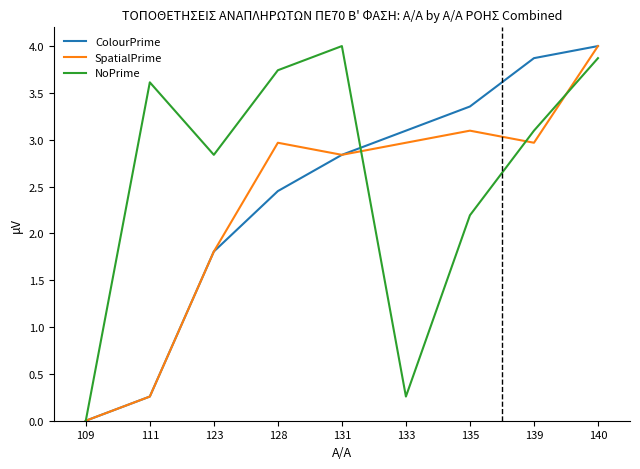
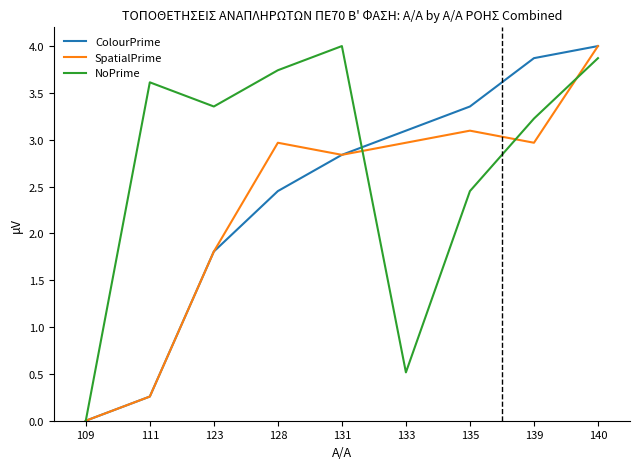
  {
    "ColourPrime": {
      "128": 2.5,
      "133": 3.1,
      "135": 3.4,
      "139": 3.9
    },
    "SpatialPrime": {
      "128": 3.0,
      "133": 3.0,
      "135": 3.1,
      "139": 3.0
    },
    "NoPrime": {
      "111": 3.6,
-     "123": 2.8,
+     "123": 3.4,
      "128": 3.7,
      "131": 4.0,
-     "133": 0.3,
-     "135": 2.2,
-     "139": 3.1,
+     "133": 0.5,
+     "135": 2.5,
+     "139": 3.2,
      "140": 3.9
    }
  }
